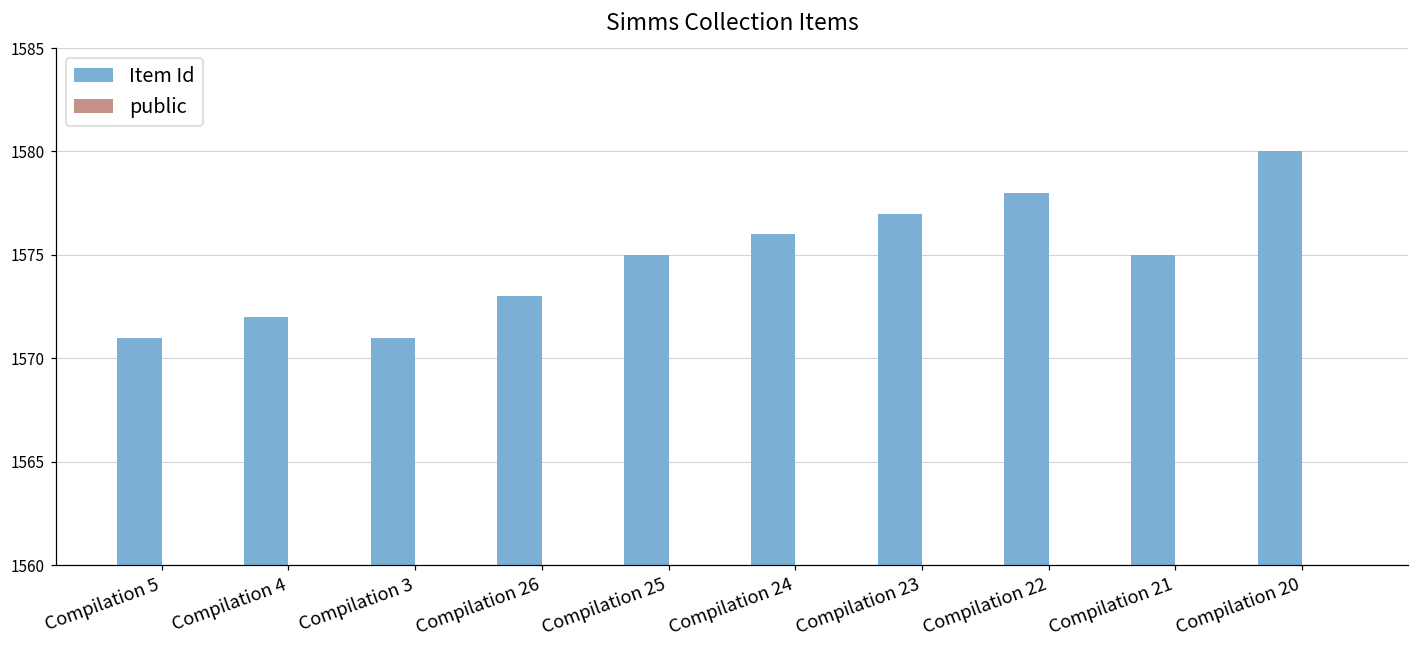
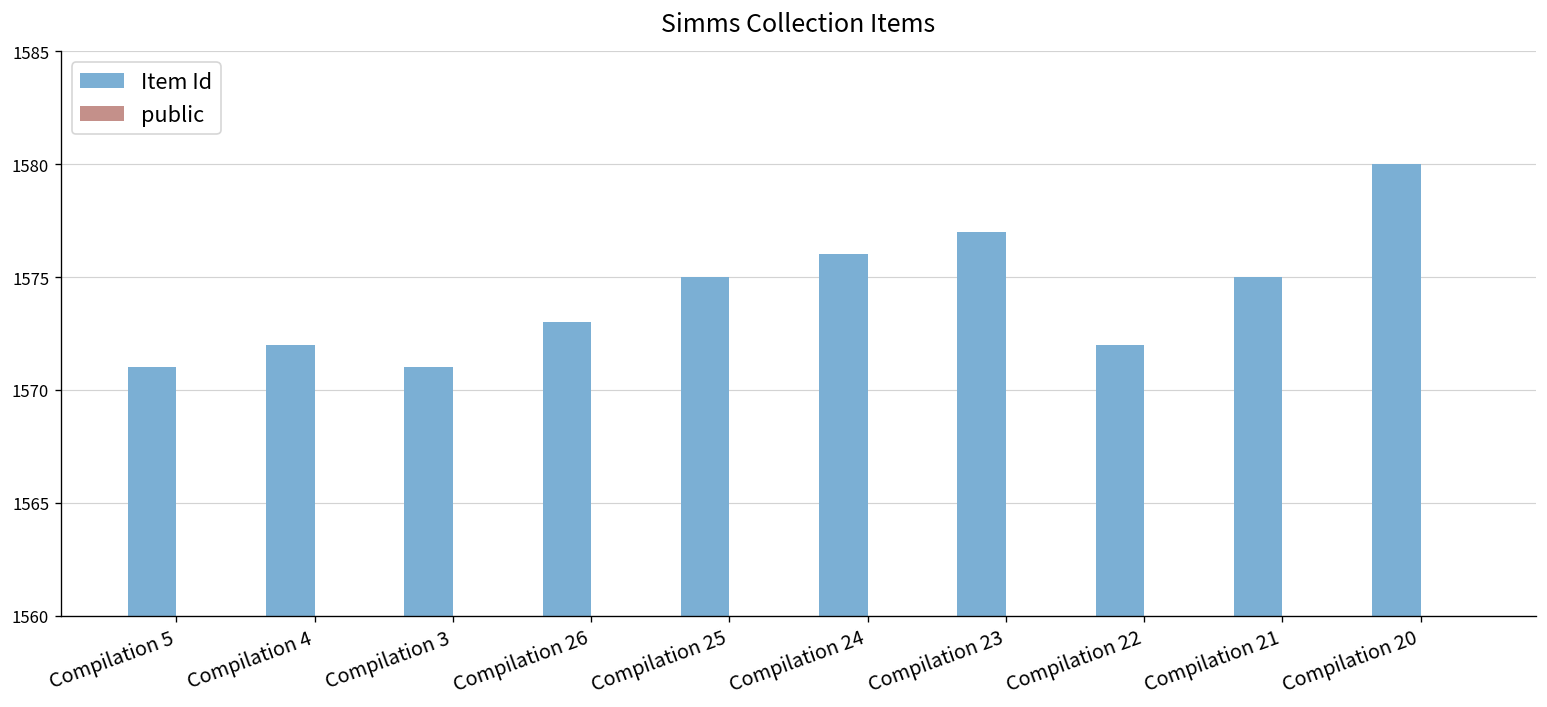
  {
    "Item Id": {
      "Compilation 5": 1571,
      "Compilation 4": 1572,
      "Compilation 3": 1571,
      "Compilation 26": 1573,
      "Compilation 25": 1575,
      "Compilation 24": 1576,
      "Compilation 23": 1577,
-     "Compilation 22": 1578,
+     "Compilation 22": 1572,
      "Compilation 21": 1575,
      "Compilation 20": 1580
    }
  }
